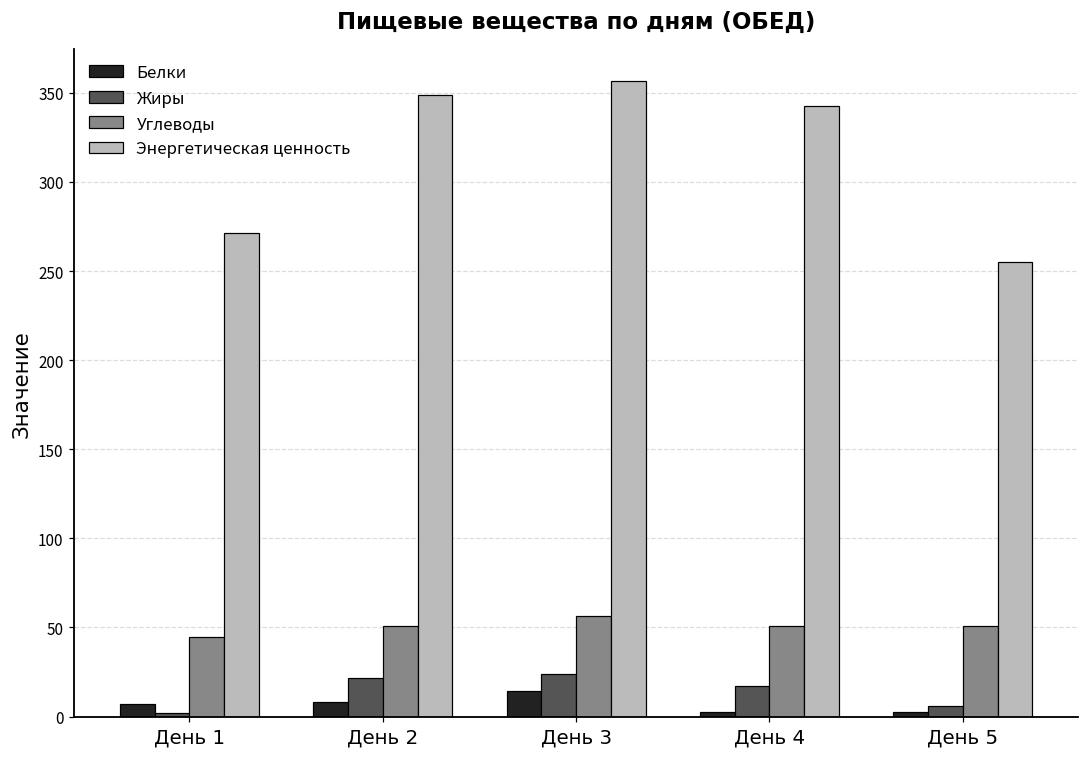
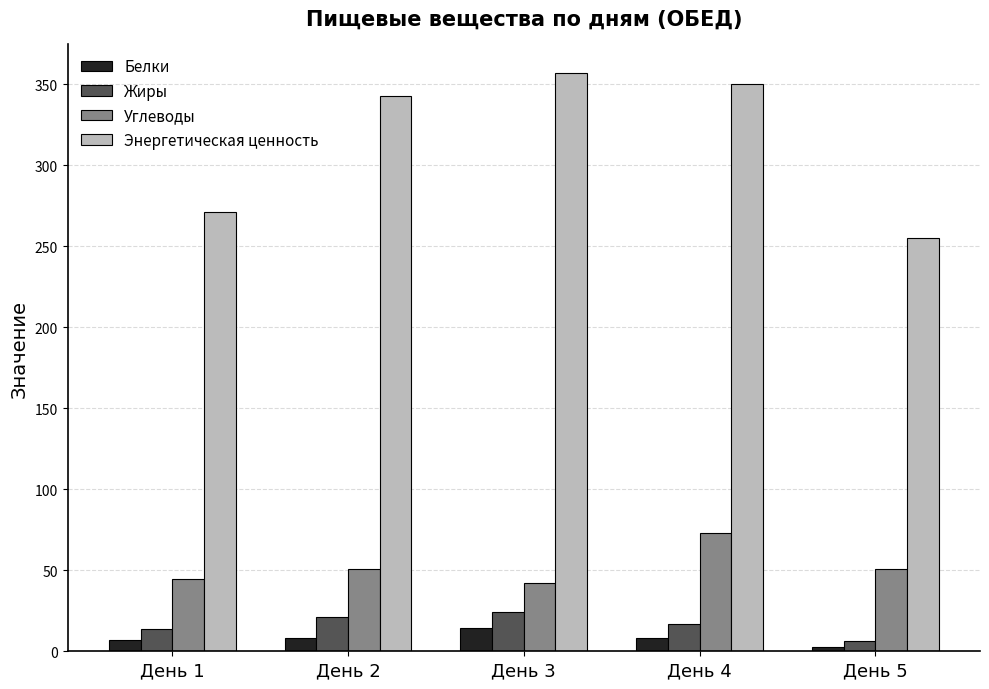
  {
    "Белки": {
      "День 1": 7,
      "День 2": 8,
      "День 3": 14,
-     "День 4": 3,
+     "День 4": 8,
      "День 5": 3
    },
    "Жиры": {
-     "День 1": 2,
+     "День 1": 13,
      "День 2": 21,
      "День 3": 24,
      "День 4": 17,
      "День 5": 6
    },
    "Углеводы": {
      "День 1": 44,
      "День 2": 51,
-     "День 3": 56,
-     "День 4": 51,
+     "День 3": 42,
+     "День 4": 73,
      "День 5": 51
    },
    "Энергетическая ценность": {
      "День 1": 272,
-     "День 2": 349,
+     "День 2": 343,
      "День 3": 357,
-     "День 4": 343,
+     "День 4": 350,
      "День 5": 255
    }
  }
